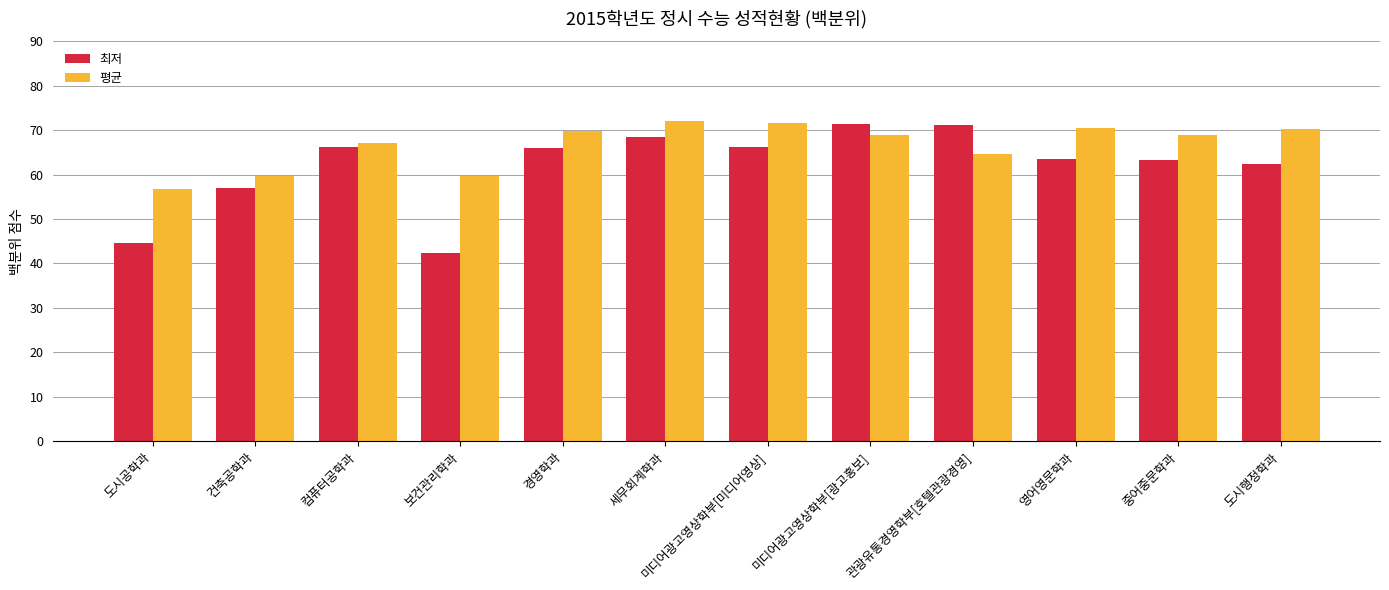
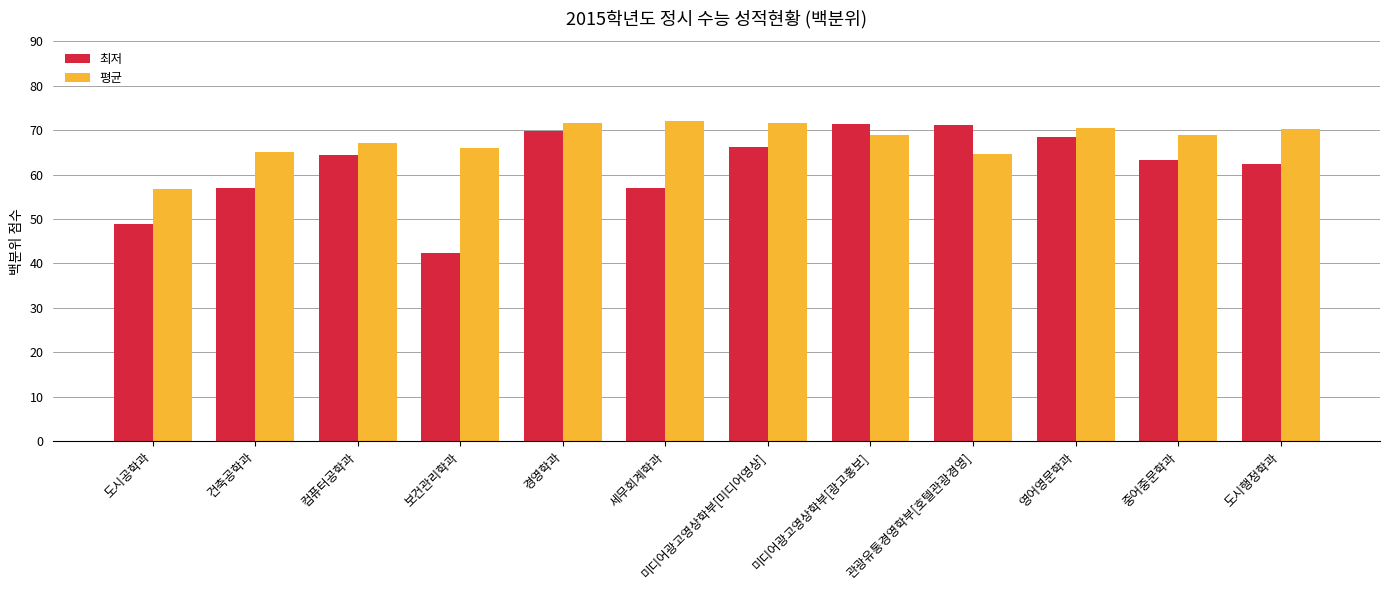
  {
    "최저": {
-     "도시공학과": 45,
+     "도시공학과": 49,
      "건축공학과": 57,
-     "컴퓨터공학과": 66,
+     "컴퓨터공학과": 64,
      "보건관리학과": 42,
-     "경영학과": 66,
-     "세무회계학과": 68,
+     "경영학과": 70,
+     "세무회계학과": 57,
      "미디어광고영상학부[미디어영상]": 66,
      "미디어광고영상학부[광고홍보]": 72,
      "관광유통경영학부[호텔관광경영]": 71,
-     "영어영문학과": 64,
+     "영어영문학과": 69,
      "중어중문학과": 63,
      "도시행정학과": 62
    },
    "평균": {
      "도시공학과": 57,
-     "건축공학과": 60,
+     "건축공학과": 65,
      "컴퓨터공학과": 67,
-     "보건관리학과": 60,
-     "경영학과": 70,
+     "보건관리학과": 66,
+     "경영학과": 72,
      "세무회계학과": 72,
      "미디어광고영상학부[미디어영상]": 72,
      "미디어광고영상학부[광고홍보]": 69,
      "관광유통경영학부[호텔관광경영]": 65,
      "영어영문학과": 70,
      "중어중문학과": 69,
      "도시행정학과": 70
    }
  }
